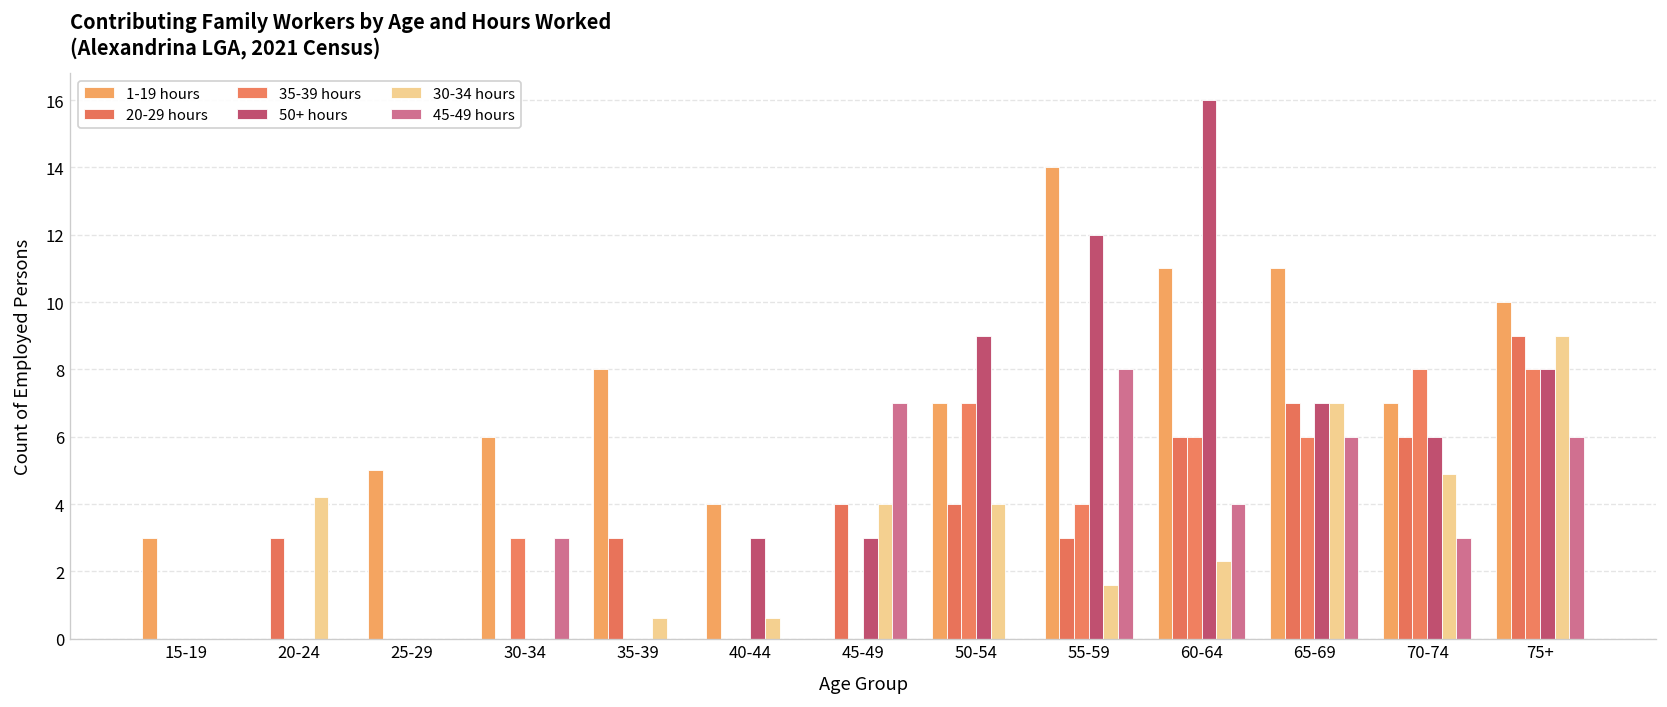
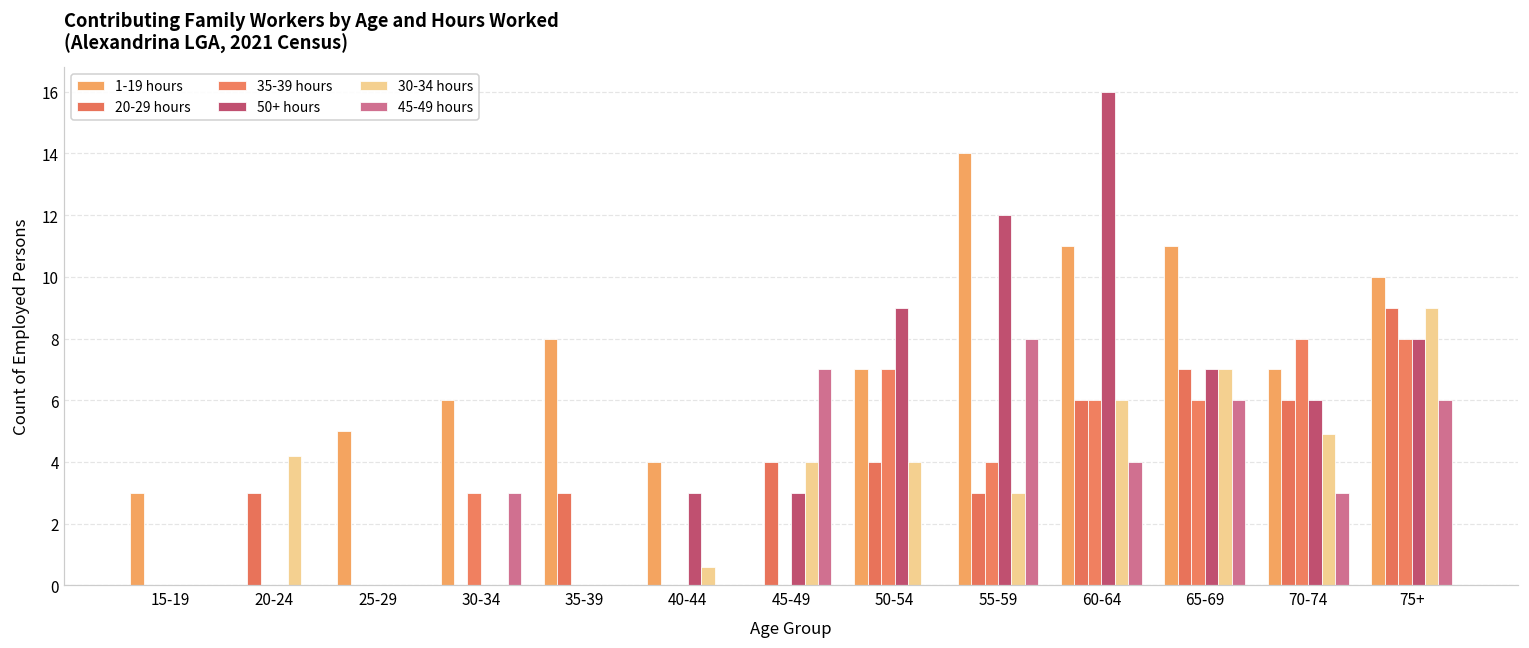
  {
    "30-34 hours": {
      "15-19": 0.0,
      "20-24": 4.2,
      "25-29": 0.0,
      "30-34": 0.0,
-     "35-39": 0.6,
+     "35-39": 0.0,
      "40-44": 0.6,
      "45-49": 4.0,
      "50-54": 4.0,
-     "55-59": 1.6,
-     "60-64": 2.3,
+     "55-59": 3.0,
+     "60-64": 6.0,
      "65-69": 7.0,
      "70-74": 4.9,
      "75+": 9.0
    }
  }
